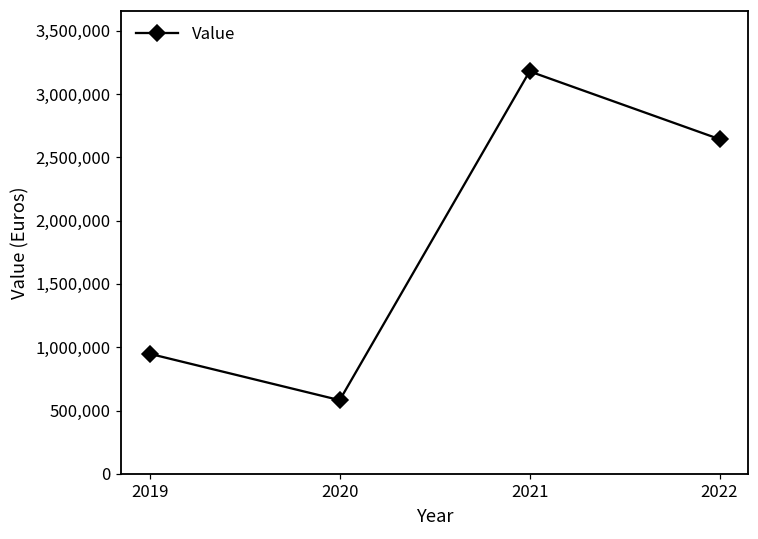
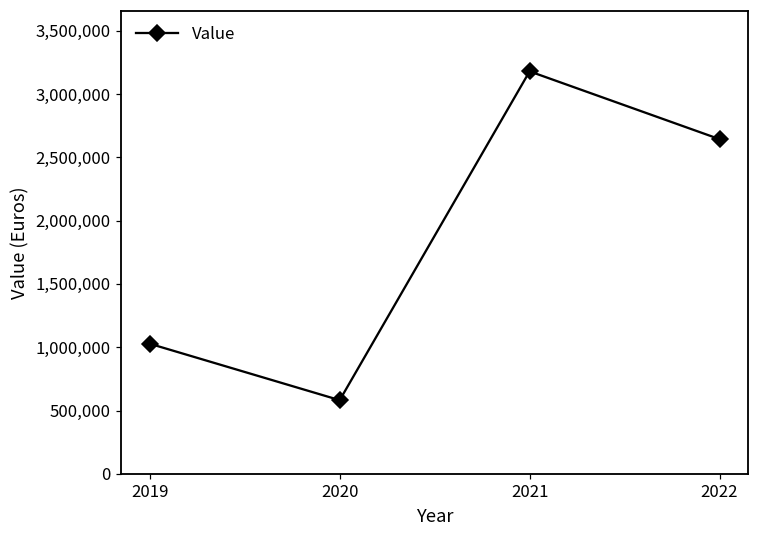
  {
-   "2019": "950,000",
+   "2019": "1,030,000",
    "2020": "580,000",
    "2021": "3,180,000",
    "2022": "2,640,000"
  }
